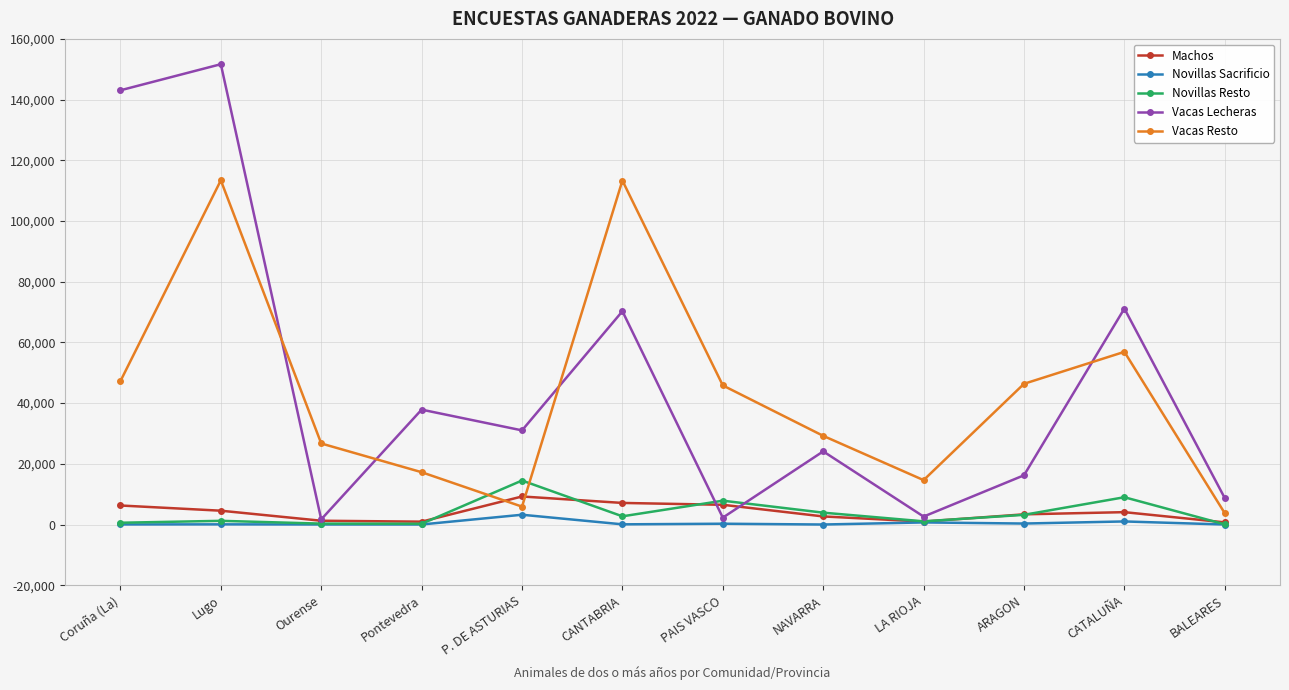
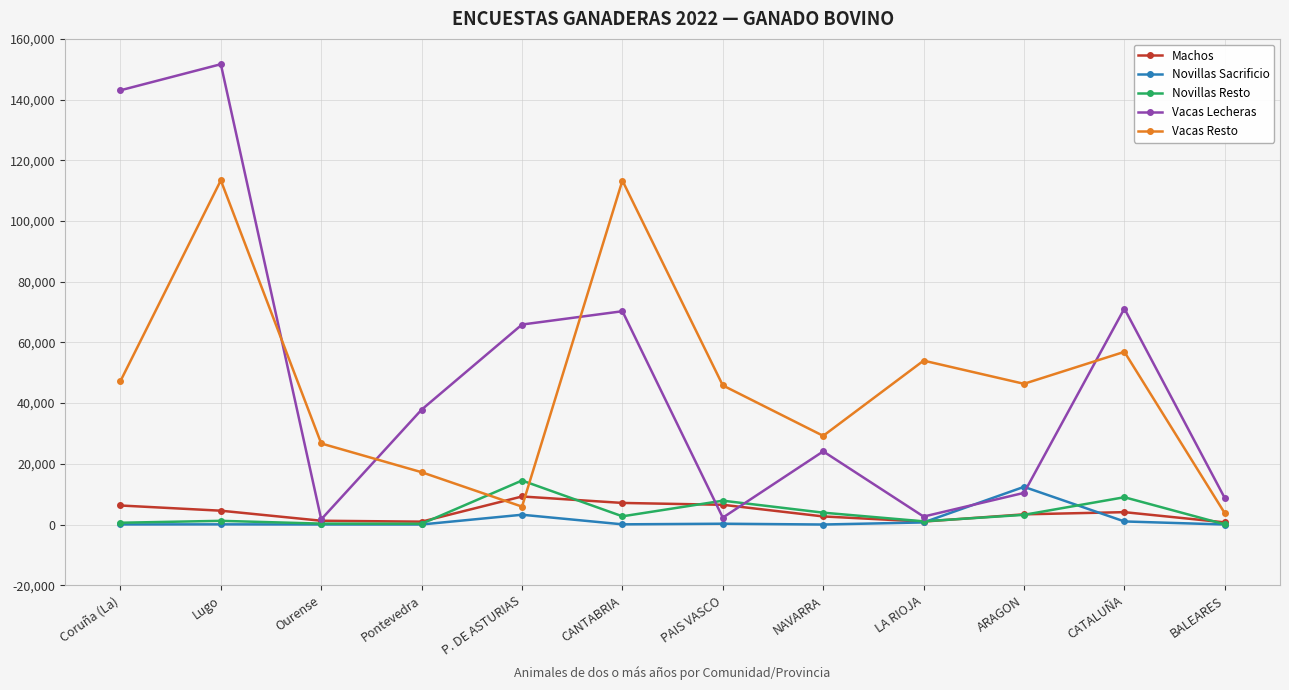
  {
    "Machos": {
      "Coruña (La)": "6,000",
      "Lugo": "5,000",
      "P. DE ASTURIAS": "9,000",
      "CANTABRIA": "7,000",
      "PAIS VASCO": "6,000",
      "NAVARRA": "3,000",
      "CATALUÑA": "4,000"
    },
    "Novillas Sacrificio": {
      "Lugo": "0",
      "P. DE ASTURIAS": "3,000",
      "CANTABRIA": "0",
      "PAIS VASCO": "0",
      "NAVARRA": "0",
-     "ARAGON": "0",
+     "ARAGON": "12,000",
      "CATALUÑA": "1,000"
    },
    "Novillas Resto": {
      "Lugo": "1,000",
      "P. DE ASTURIAS": "14,000",
      "CANTABRIA": "3,000",
      "PAIS VASCO": "8,000",
      "NAVARRA": "4,000",
      "CATALUÑA": "9,000"
    },
    "Vacas Lecheras": {
      "Coruña (La)": "143,000",
      "Lugo": "152,000",
      "Pontevedra": "38,000",
-     "P. DE ASTURIAS": "31,000",
+     "P. DE ASTURIAS": "66,000",
      "CANTABRIA": "70,000",
      "PAIS VASCO": "2,000",
      "NAVARRA": "24,000",
      "LA RIOJA": "3,000",
-     "ARAGON": "16,000",
+     "ARAGON": "10,000",
      "CATALUÑA": "71,000",
      "BALEARES": "9,000"
    },
    "Vacas Resto": {
      "Coruña (La)": "47,000",
      "Lugo": "113,000",
      "Ourense": "27,000",
      "Pontevedra": "17,000",
      "P. DE ASTURIAS": "6,000",
      "CANTABRIA": "113,000",
      "PAIS VASCO": "46,000",
      "NAVARRA": "29,000",
-     "LA RIOJA": "15,000",
+     "LA RIOJA": "54,000",
      "ARAGON": "46,000",
      "CATALUÑA": "57,000",
      "BALEARES": "4,000"
    }
  }
